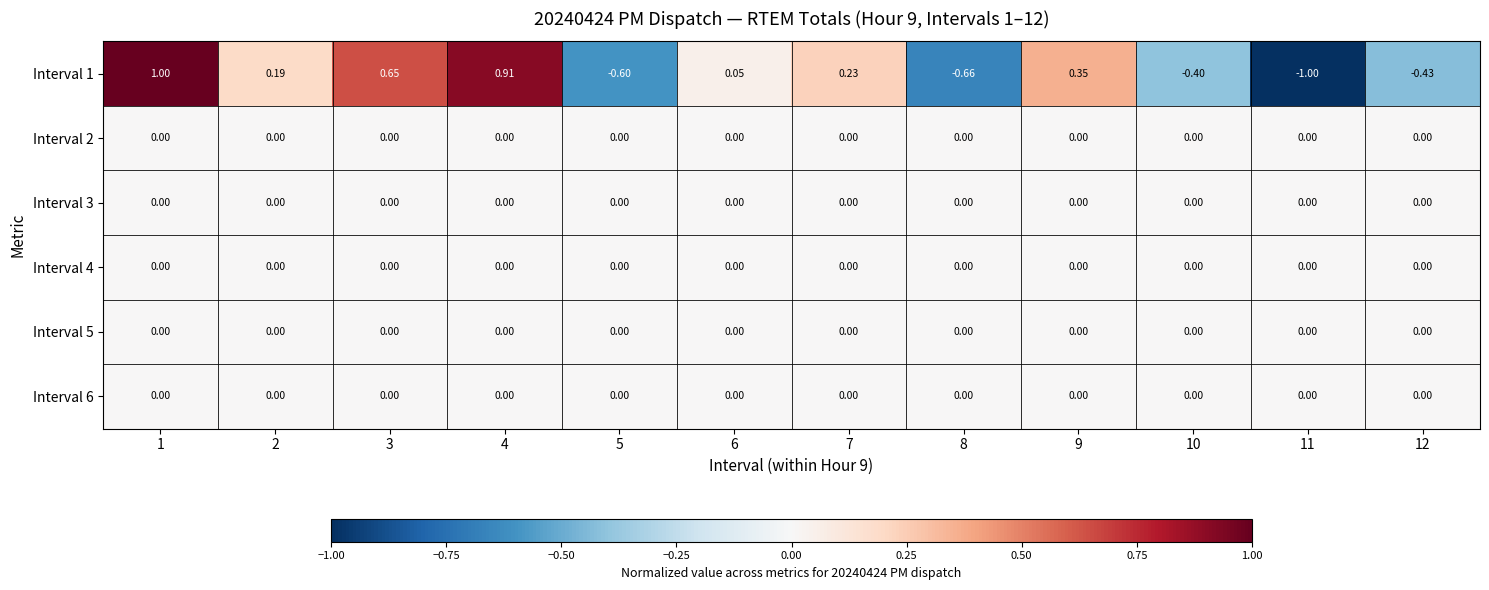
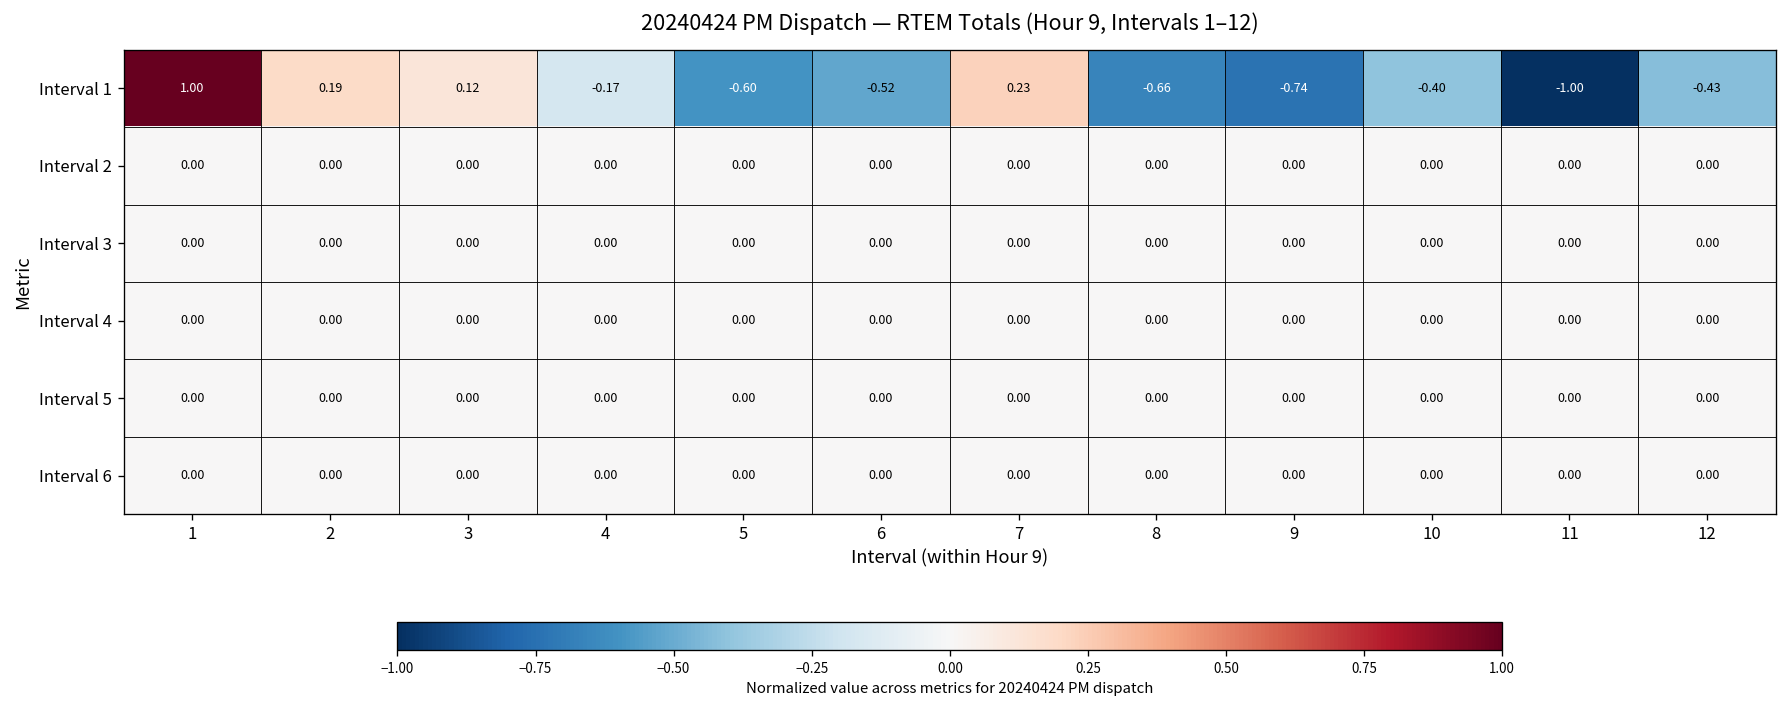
  {
    "Interval 1": {
      "1": 1.00,
      "2": 0.19,
-     "3": 0.65,
-     "4": 0.91,
+     "3": 0.12,
+     "4": -0.17,
      "5": -0.60,
-     "6": 0.05,
+     "6": -0.52,
      "7": 0.23,
      "8": -0.66,
-     "9": 0.35,
+     "9": -0.74,
      "10": -0.40,
      "11": -1.00,
      "12": -0.43
    },
    "Interval 2": {
      "1": 0.00,
      "2": 0.00,
      "3": 0.00,
      "4": 0.00,
      "5": 0.00,
      "6": 0.00,
      "7": 0.00,
      "8": 0.00,
      "9": 0.00,
      "10": 0.00,
      "11": 0.00,
      "12": 0.00
    },
    "Interval 3": {
      "1": 0.00,
      "2": 0.00,
      "3": 0.00,
      "4": 0.00,
      "5": 0.00,
      "6": 0.00,
      "7": 0.00,
      "8": 0.00,
      "9": 0.00,
      "10": 0.00,
      "11": 0.00,
      "12": 0.00
    },
    "Interval 4": {
      "1": 0.00,
      "2": 0.00,
      "3": 0.00,
      "4": 0.00,
      "5": 0.00,
      "6": 0.00,
      "7": 0.00,
      "8": 0.00,
      "9": 0.00,
      "10": 0.00,
      "11": 0.00,
      "12": 0.00
    },
    "Interval 5": {
      "1": 0.00,
      "2": 0.00,
      "3": 0.00,
      "4": 0.00,
      "5": 0.00,
      "6": 0.00,
      "7": 0.00,
      "8": 0.00,
      "9": 0.00,
      "10": 0.00,
      "11": 0.00,
      "12": 0.00
    },
    "Interval 6": {
      "1": 0.00,
      "2": 0.00,
      "3": 0.00,
      "4": 0.00,
      "5": 0.00,
      "6": 0.00,
      "7": 0.00,
      "8": 0.00,
      "9": 0.00,
      "10": 0.00,
      "11": 0.00,
      "12": 0.00
    }
  }
